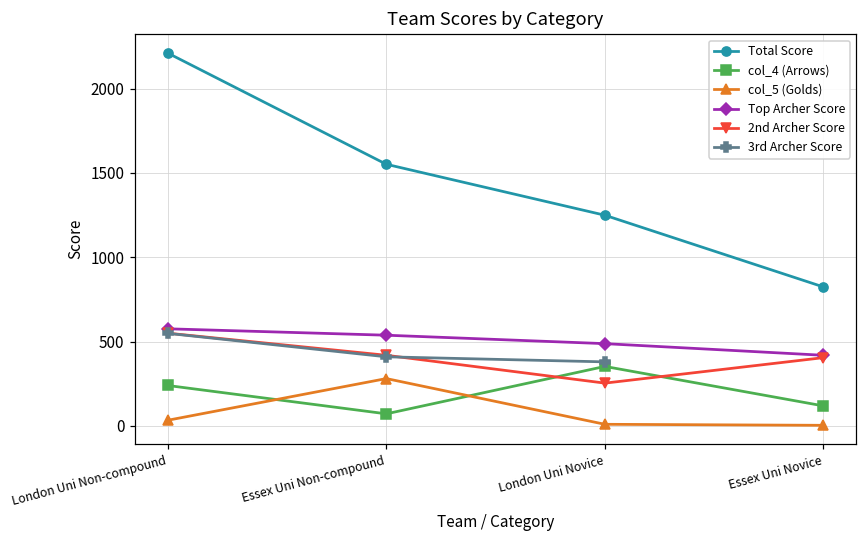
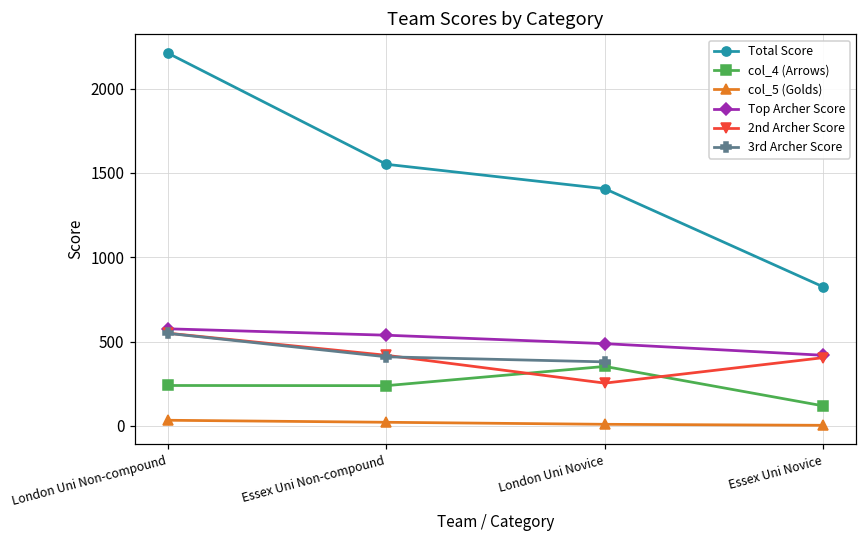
  {
    "Total Score": {
      "London Uni Non-compound": 2210,
      "Essex Uni Non-compound": 1550,
-     "London Uni Novice": 1250,
+     "London Uni Novice": 1410,
      "Essex Uni Novice": 820
    },
    "col_4 (Arrows)": {
      "London Uni Non-compound": 240,
-     "Essex Uni Non-compound": 70,
+     "Essex Uni Non-compound": 240,
      "London Uni Novice": 350,
      "Essex Uni Novice": 120
    },
    "col_5 (Golds)": {
      "London Uni Non-compound": 30,
-     "Essex Uni Non-compound": 280,
+     "Essex Uni Non-compound": 20,
      "London Uni Novice": 10,
      "Essex Uni Novice": 0
    },
    "Top Archer Score": {
      "London Uni Non-compound": 580,
      "Essex Uni Non-compound": 540,
      "London Uni Novice": 490
    },
    "2nd Archer Score": {
      "London Uni Novice": 250
    },
    "3rd Archer Score": {
      "London Uni Novice": 380
    }
  }
